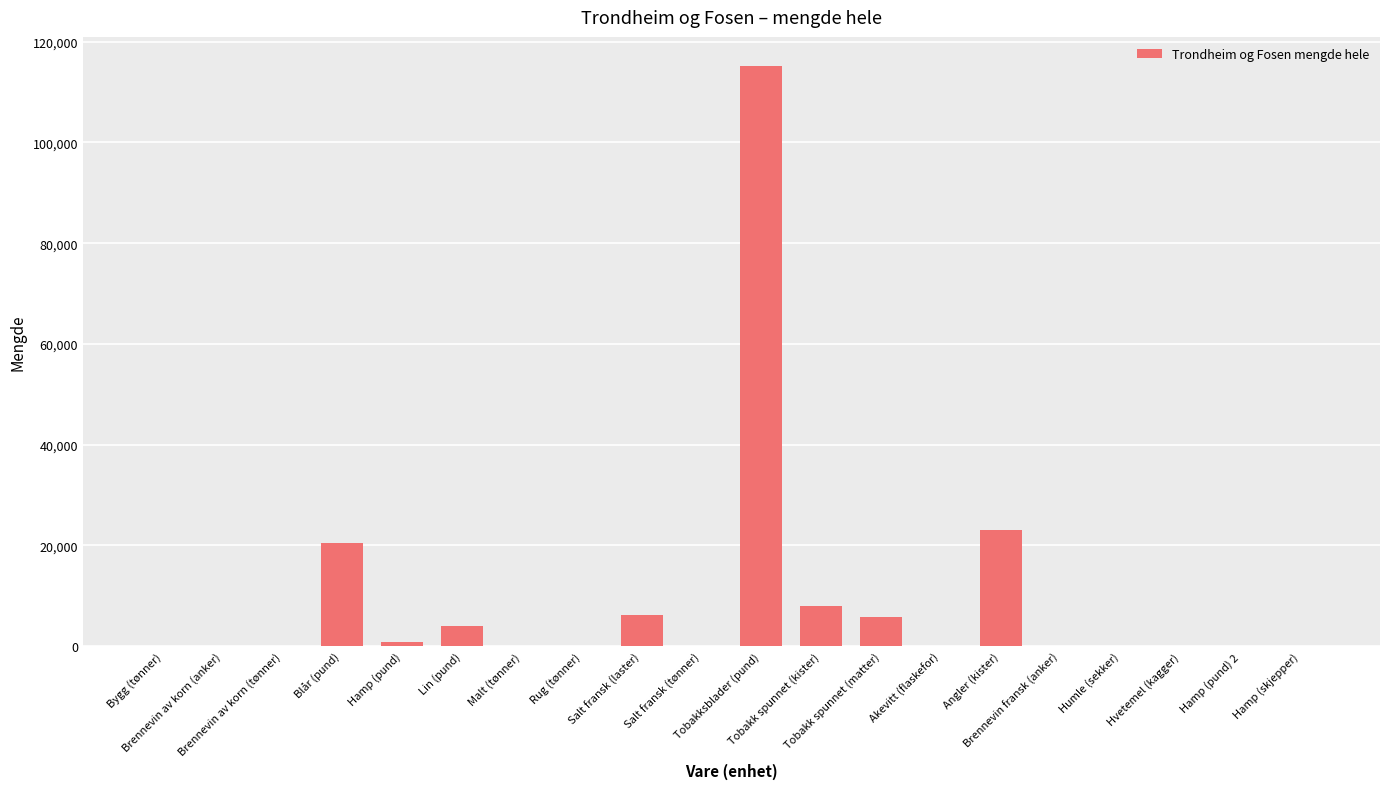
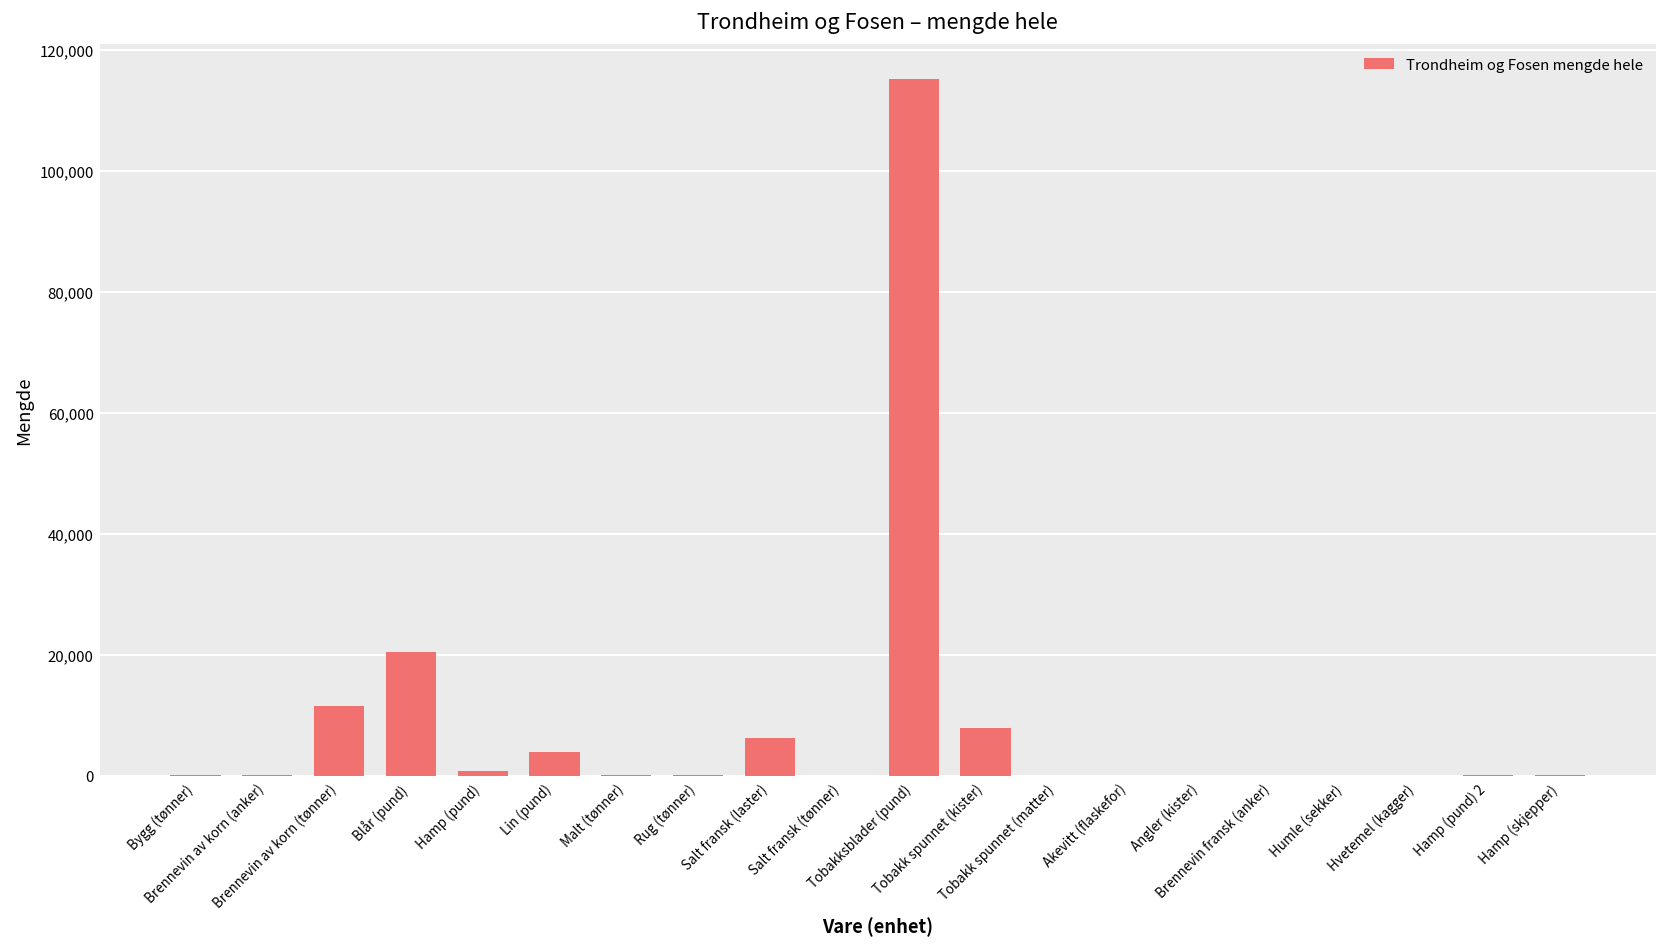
  {
-   "Brennevin av korn (tønner)": "0",
+   "Brennevin av korn (tønner)": "12,000",
    "Blår (pund)": "20,000",
    "Hamp (pund)": "1,000",
    "Lin (pund)": "4,000",
    "Salt fransk (laster)": "6,000",
    "Tobakksblader (pund)": "115,000",
    "Tobakk spunnet (kister)": "8,000",
-   "Tobakk spunnet (matter)": "6,000",
-   "Angler (kister)": "23,000"
+   "Tobakk spunnet (matter)": "0",
+   "Angler (kister)": "0"
  }
